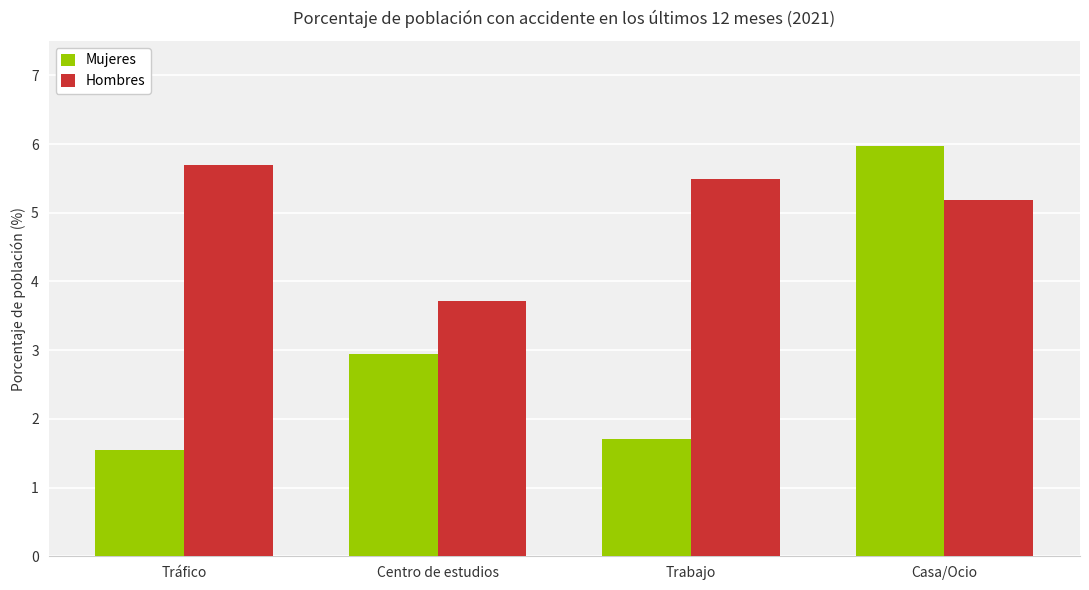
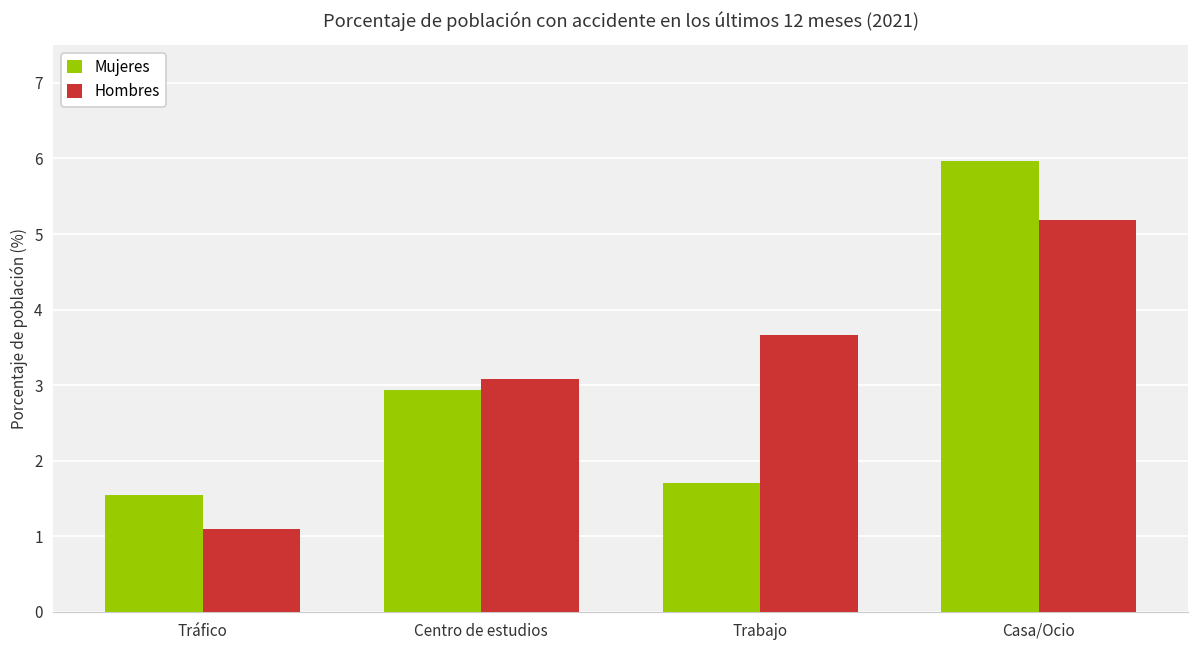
  {
    "Mujeres": {
      "Tráfico": 1.6,
      "Centro de estudios": 2.9,
      "Trabajo": 1.7,
      "Casa/Ocio": 6.0
    },
    "Hombres": {
-     "Tráfico": 5.7,
-     "Centro de estudios": 3.7,
-     "Trabajo": 5.5,
+     "Tráfico": 1.1,
+     "Centro de estudios": 3.1,
+     "Trabajo": 3.7,
      "Casa/Ocio": 5.2
    }
  }
